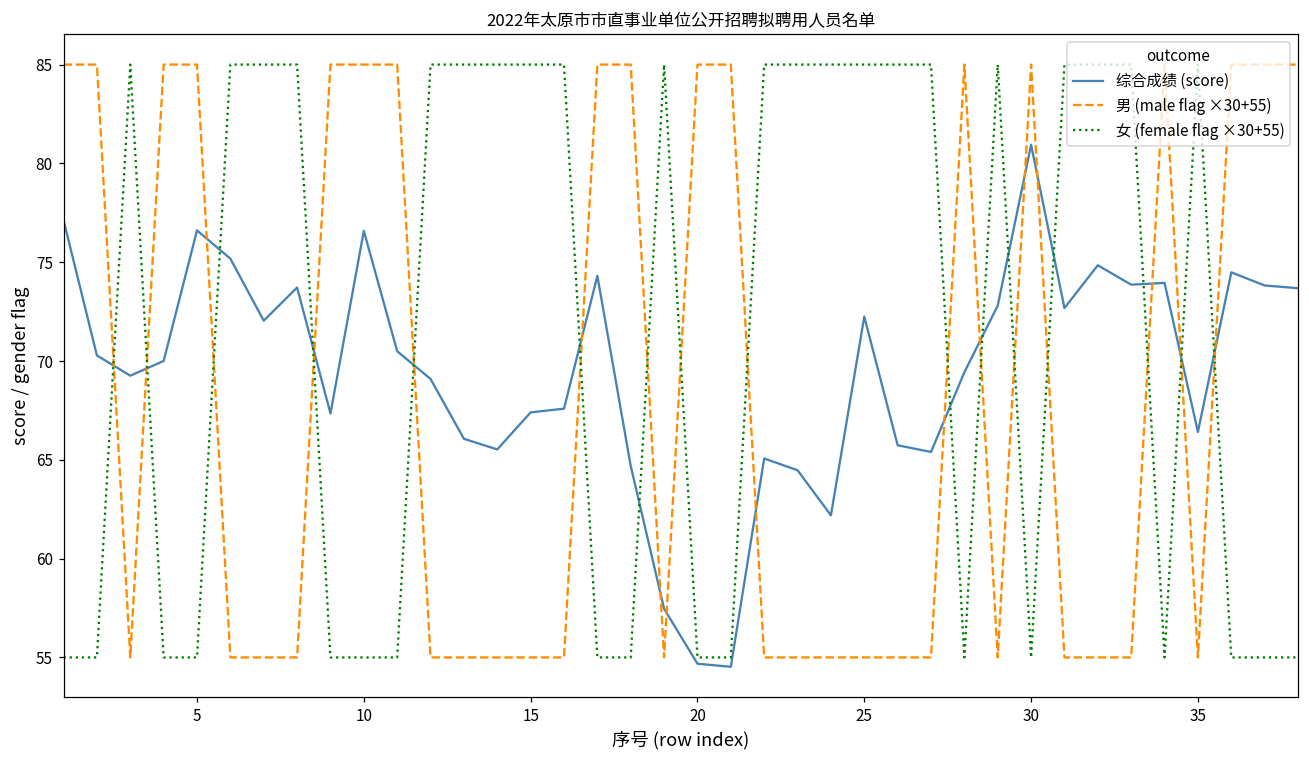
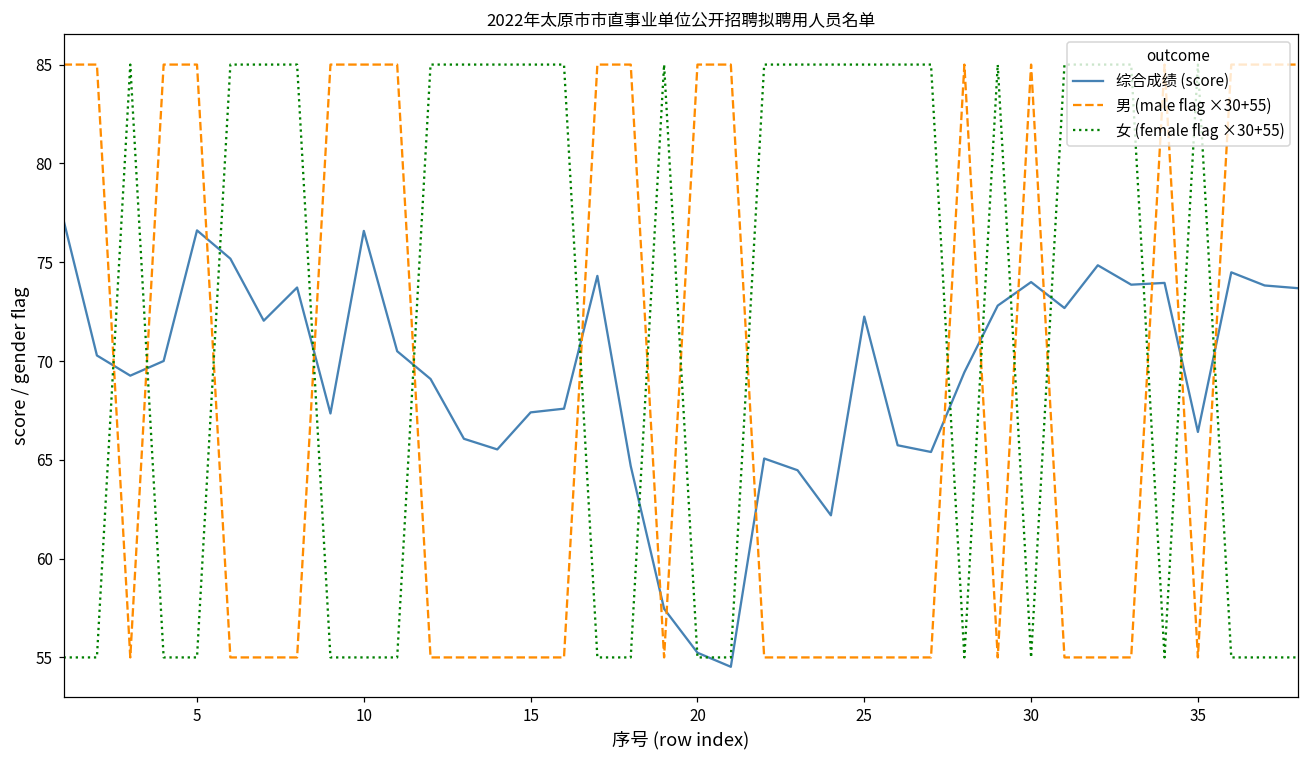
  {
    "综合成绩 (score)": {
      "5": 76.6,
      "10": 76.6,
      "15": 67.4,
-     "20": 54.7,
+     "20": 55.2,
      "25": 72.2,
-     "30": 80.9,
+     "30": 74.0,
      "35": 66.4
    },
    "男 (male flag ×30+55)": {
      "5": 85.0,
      "10": 85.0,
      "15": 55.0,
      "20": 85.0,
      "25": 55.0,
      "30": 85.0,
      "35": 55.0
    },
    "女 (female flag ×30+55)": {
      "5": 55.0,
      "10": 55.0,
      "15": 85.0,
      "20": 55.0,
      "25": 85.0,
      "30": 55.0
    }
  }
